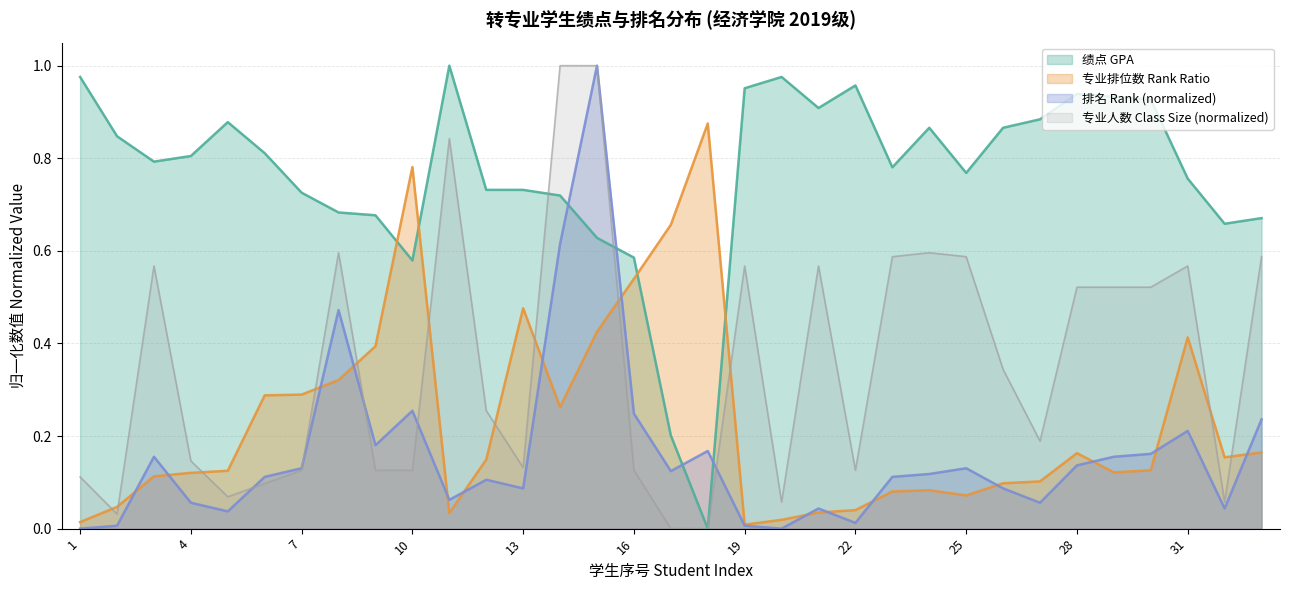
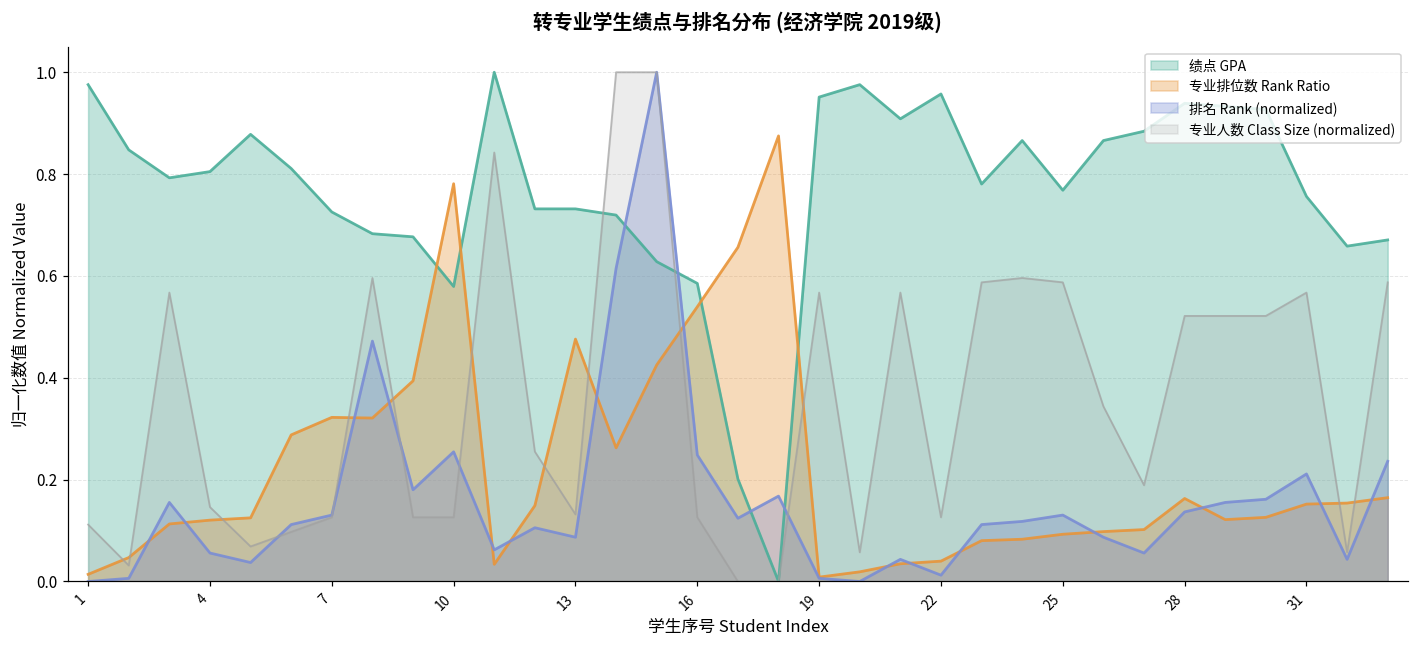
  {
    "专业排位数 Rank Ratio": {
      "1": 0.01,
      "4": 0.12,
-     "7": 0.29,
+     "7": 0.32,
      "10": 0.78,
      "13": 0.48,
      "16": 0.54,
      "22": 0.04,
-     "25": 0.07,
+     "25": 0.09,
      "28": 0.16,
-     "31": 0.41
+     "31": 0.15
    }
  }
